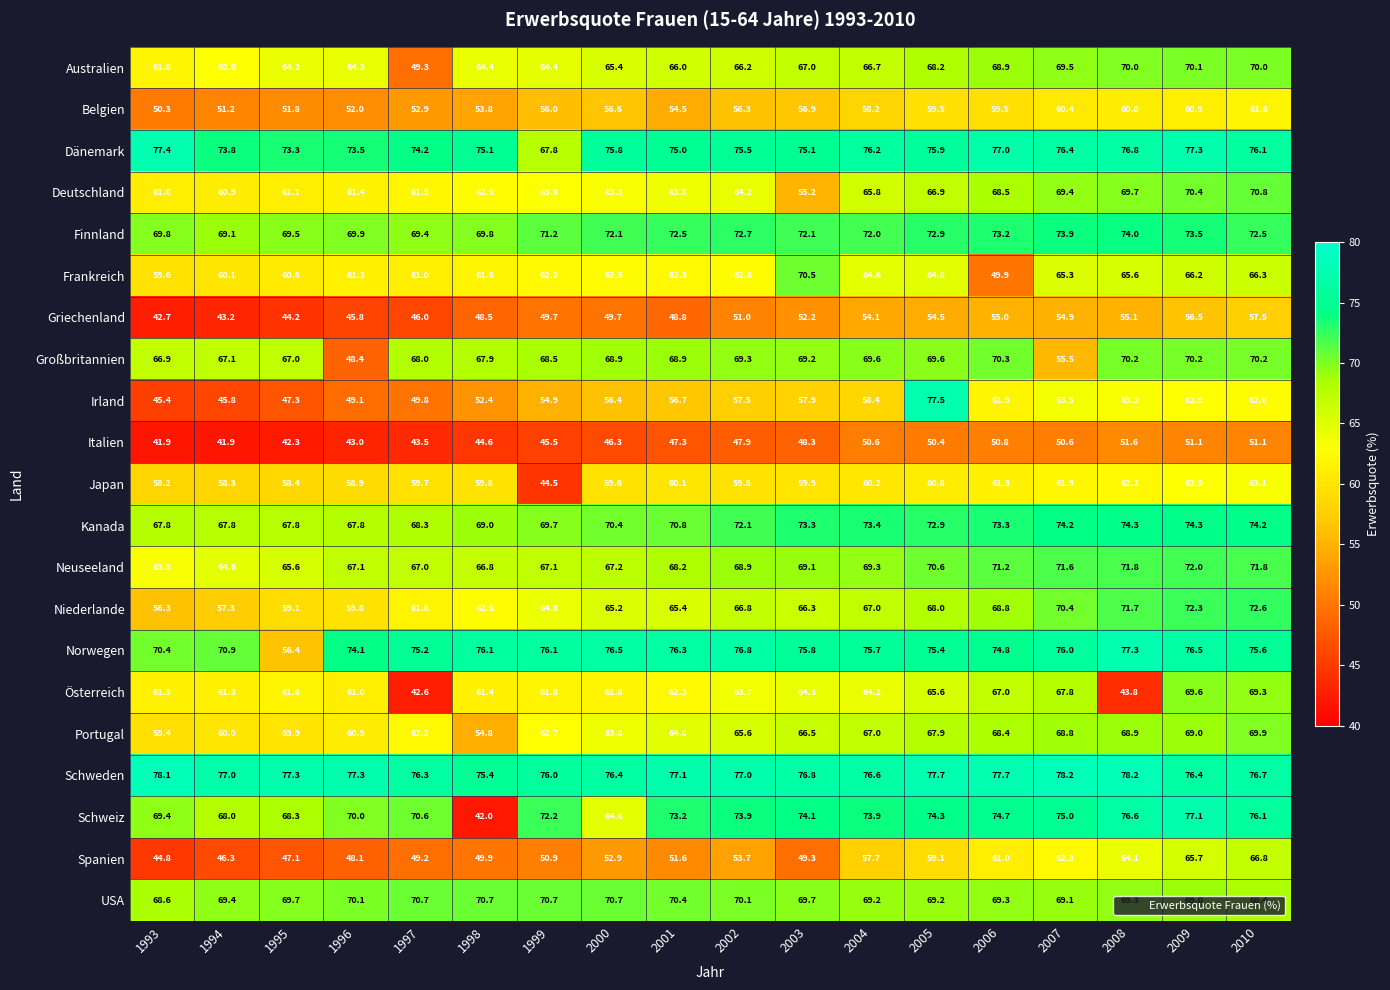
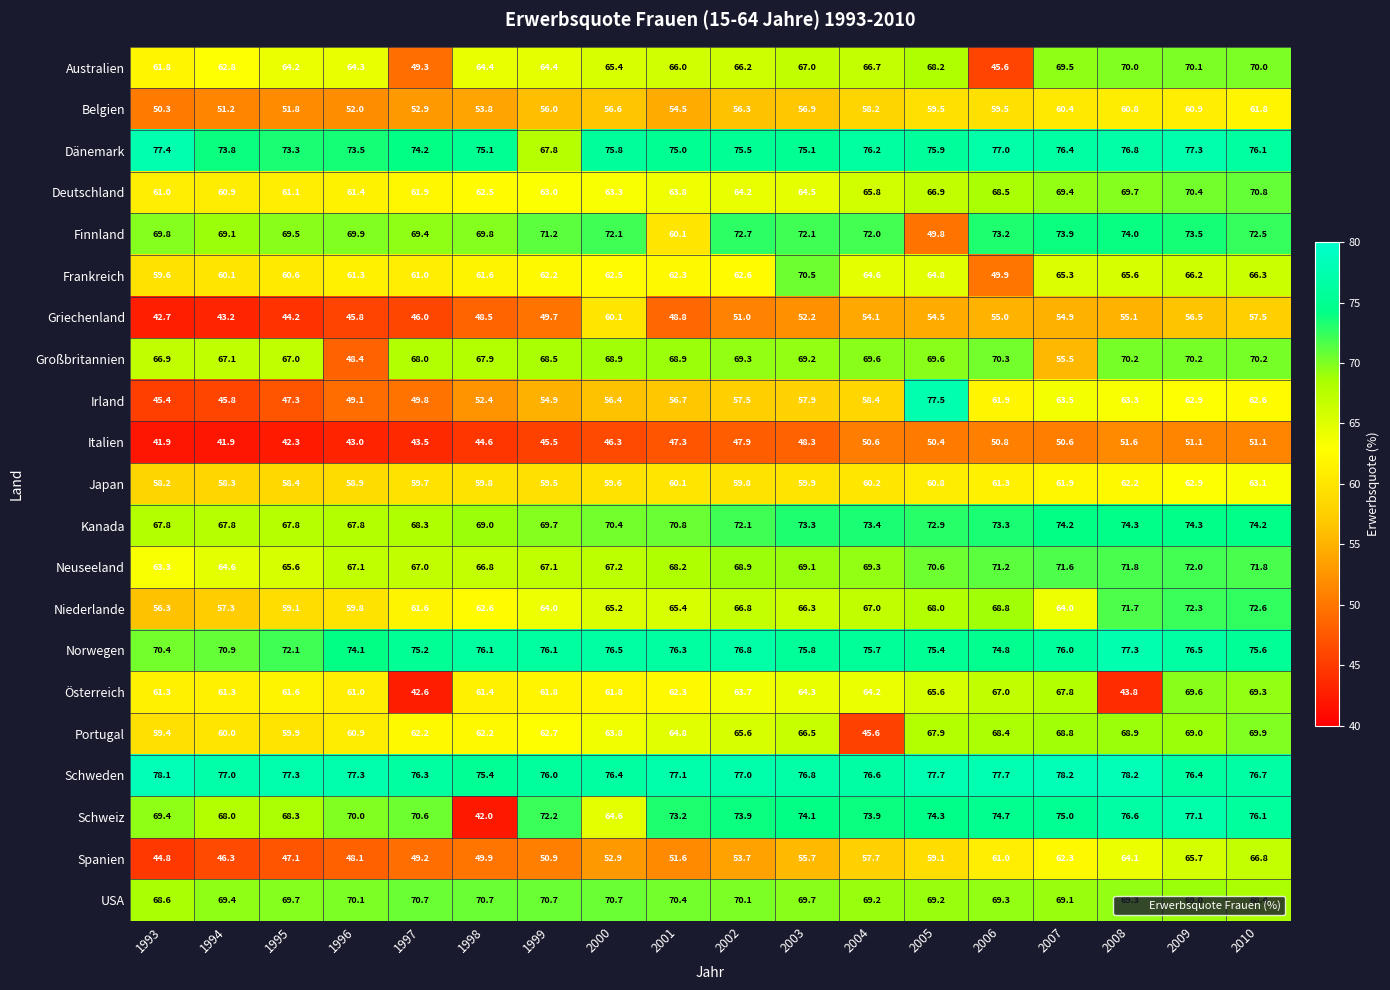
  {
    "Australien": {
      "1993": 61.8,
      "1994": 62.8,
      "1995": 64.2,
      "1996": 64.3,
      "1997": 49.3,
      "1998": 64.4,
      "1999": 64.4,
      "2000": 65.4,
      "2001": 66.0,
      "2002": 66.2,
      "2003": 67.0,
      "2004": 66.7,
      "2005": 68.2,
-     "2006": 68.9,
+     "2006": 45.6,
      "2007": 69.5,
      "2008": 70.0,
      "2009": 70.1,
      "2010": 70.0
    },
    "Deutschland": {
      "1993": 61.0,
      "1994": 60.9,
      "1995": 61.1,
      "1996": 61.4,
      "1997": 61.9,
      "1998": 62.5,
      "1999": 63.0,
      "2000": 63.3,
      "2001": 63.8,
      "2002": 64.2,
-     "2003": 55.2,
+     "2003": 64.5,
      "2004": 65.8,
      "2005": 66.9,
      "2006": 68.5,
      "2007": 69.4,
      "2008": 69.7,
      "2009": 70.4,
      "2010": 70.8
    },
    "Finnland": {
      "1993": 69.8,
      "1994": 69.1,
      "1995": 69.5,
      "1996": 69.9,
      "1997": 69.4,
      "1998": 69.8,
      "1999": 71.2,
      "2000": 72.1,
-     "2001": 72.5,
+     "2001": 60.1,
      "2002": 72.7,
      "2003": 72.1,
      "2004": 72.0,
-     "2005": 72.9,
+     "2005": 49.8,
      "2006": 73.2,
      "2007": 73.9,
      "2008": 74.0,
      "2009": 73.5,
      "2010": 72.5
    },
    "Griechenland": {
      "1993": 42.7,
      "1994": 43.2,
      "1995": 44.2,
      "1996": 45.8,
      "1997": 46.0,
      "1998": 48.5,
      "1999": 49.7,
-     "2000": 49.7,
+     "2000": 60.1,
      "2001": 48.8,
      "2002": 51.0,
      "2003": 52.2,
      "2004": 54.1,
      "2005": 54.5,
      "2006": 55.0,
      "2007": 54.9,
      "2008": 55.1,
      "2009": 56.5,
      "2010": 57.5
    },
    "Japan": {
      "1993": 58.2,
      "1994": 58.3,
      "1995": 58.4,
      "1996": 58.9,
      "1997": 59.7,
      "1998": 59.8,
-     "1999": 44.5,
+     "1999": 59.5,
      "2000": 59.6,
      "2001": 60.1,
      "2002": 59.8,
      "2003": 59.9,
      "2004": 60.2,
      "2005": 60.8,
      "2006": 61.3,
      "2007": 61.9,
      "2008": 62.2,
      "2009": 62.9,
      "2010": 63.1
    },
    "Niederlande": {
      "1993": 56.3,
      "1994": 57.3,
      "1995": 59.1,
      "1996": 59.8,
      "1997": 61.6,
      "1998": 62.6,
      "1999": 64.0,
      "2000": 65.2,
      "2001": 65.4,
      "2002": 66.8,
      "2003": 66.3,
      "2004": 67.0,
      "2005": 68.0,
      "2006": 68.8,
-     "2007": 70.4,
+     "2007": 64.0,
      "2008": 71.7,
      "2009": 72.3,
      "2010": 72.6
    },
    "Norwegen": {
      "1993": 70.4,
      "1994": 70.9,
-     "1995": 56.4,
+     "1995": 72.1,
      "1996": 74.1,
      "1997": 75.2,
      "1998": 76.1,
      "1999": 76.1,
      "2000": 76.5,
      "2001": 76.3,
      "2002": 76.8,
      "2003": 75.8,
      "2004": 75.7,
      "2005": 75.4,
      "2006": 74.8,
      "2007": 76.0,
      "2008": 77.3,
      "2009": 76.5,
      "2010": 75.6
    },
    "Portugal": {
      "1993": 59.4,
      "1994": 60.0,
      "1995": 59.9,
      "1996": 60.9,
      "1997": 62.2,
-     "1998": 54.8,
+     "1998": 62.2,
      "1999": 62.7,
      "2000": 63.8,
      "2001": 64.8,
      "2002": 65.6,
      "2003": 66.5,
-     "2004": 67.0,
+     "2004": 45.6,
      "2005": 67.9,
      "2006": 68.4,
      "2007": 68.8,
      "2008": 68.9,
      "2009": 69.0,
      "2010": 69.9
    },
    "Spanien": {
      "1993": 44.8,
      "1994": 46.3,
      "1995": 47.1,
      "1996": 48.1,
      "1997": 49.2,
      "1998": 49.9,
      "1999": 50.9,
      "2000": 52.9,
      "2001": 51.6,
      "2002": 53.7,
-     "2003": 49.3,
+     "2003": 55.7,
      "2004": 57.7,
      "2005": 59.1,
      "2006": 61.0,
      "2007": 62.3,
      "2008": 64.1,
      "2009": 65.7,
      "2010": 66.8
    }
  }
